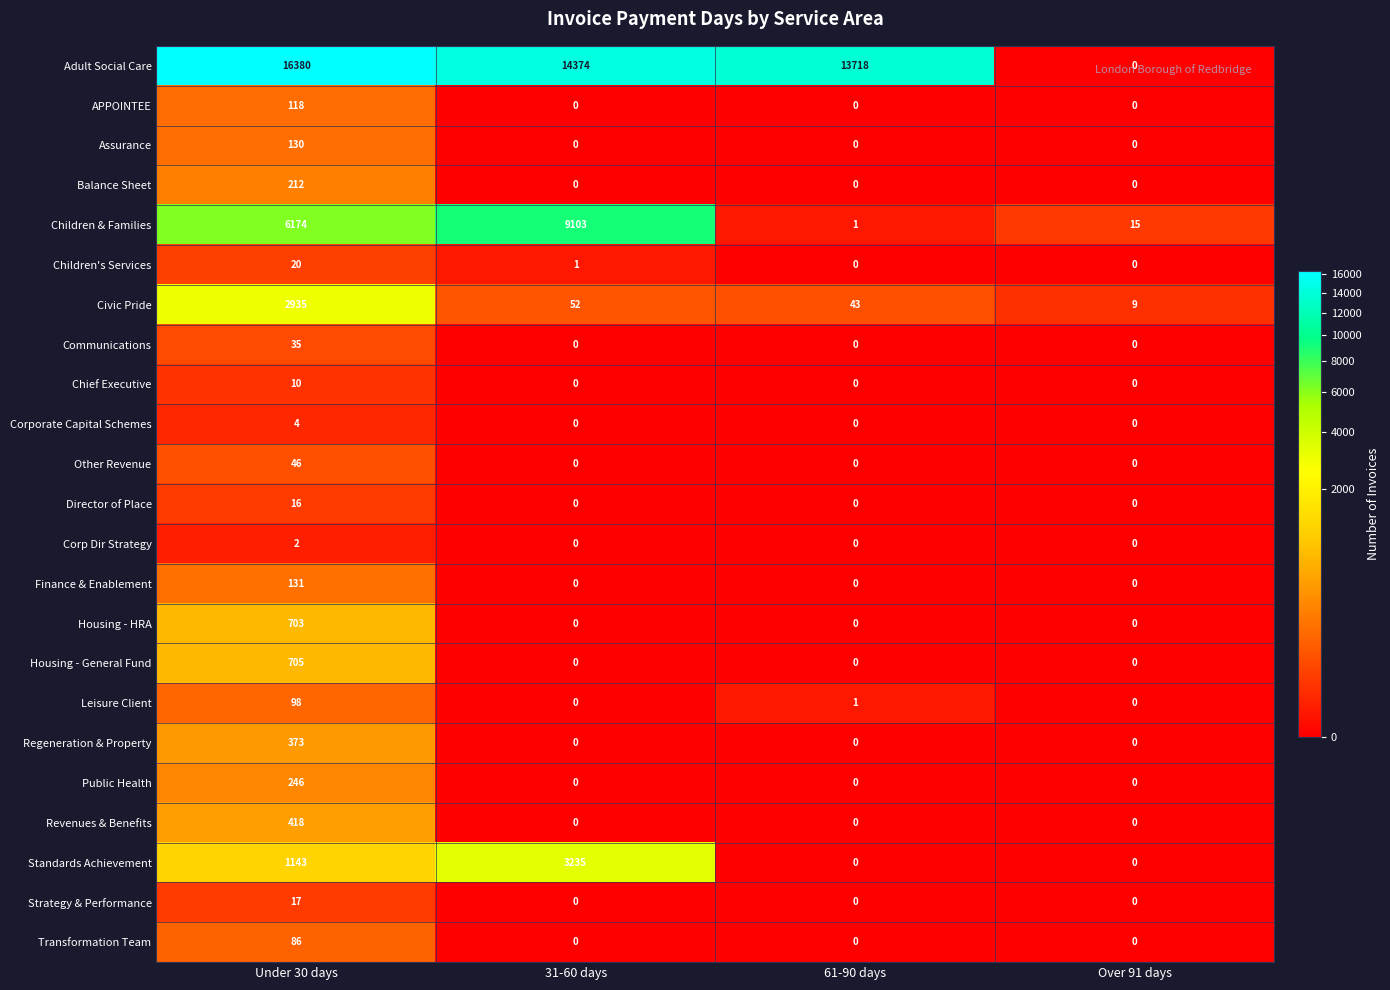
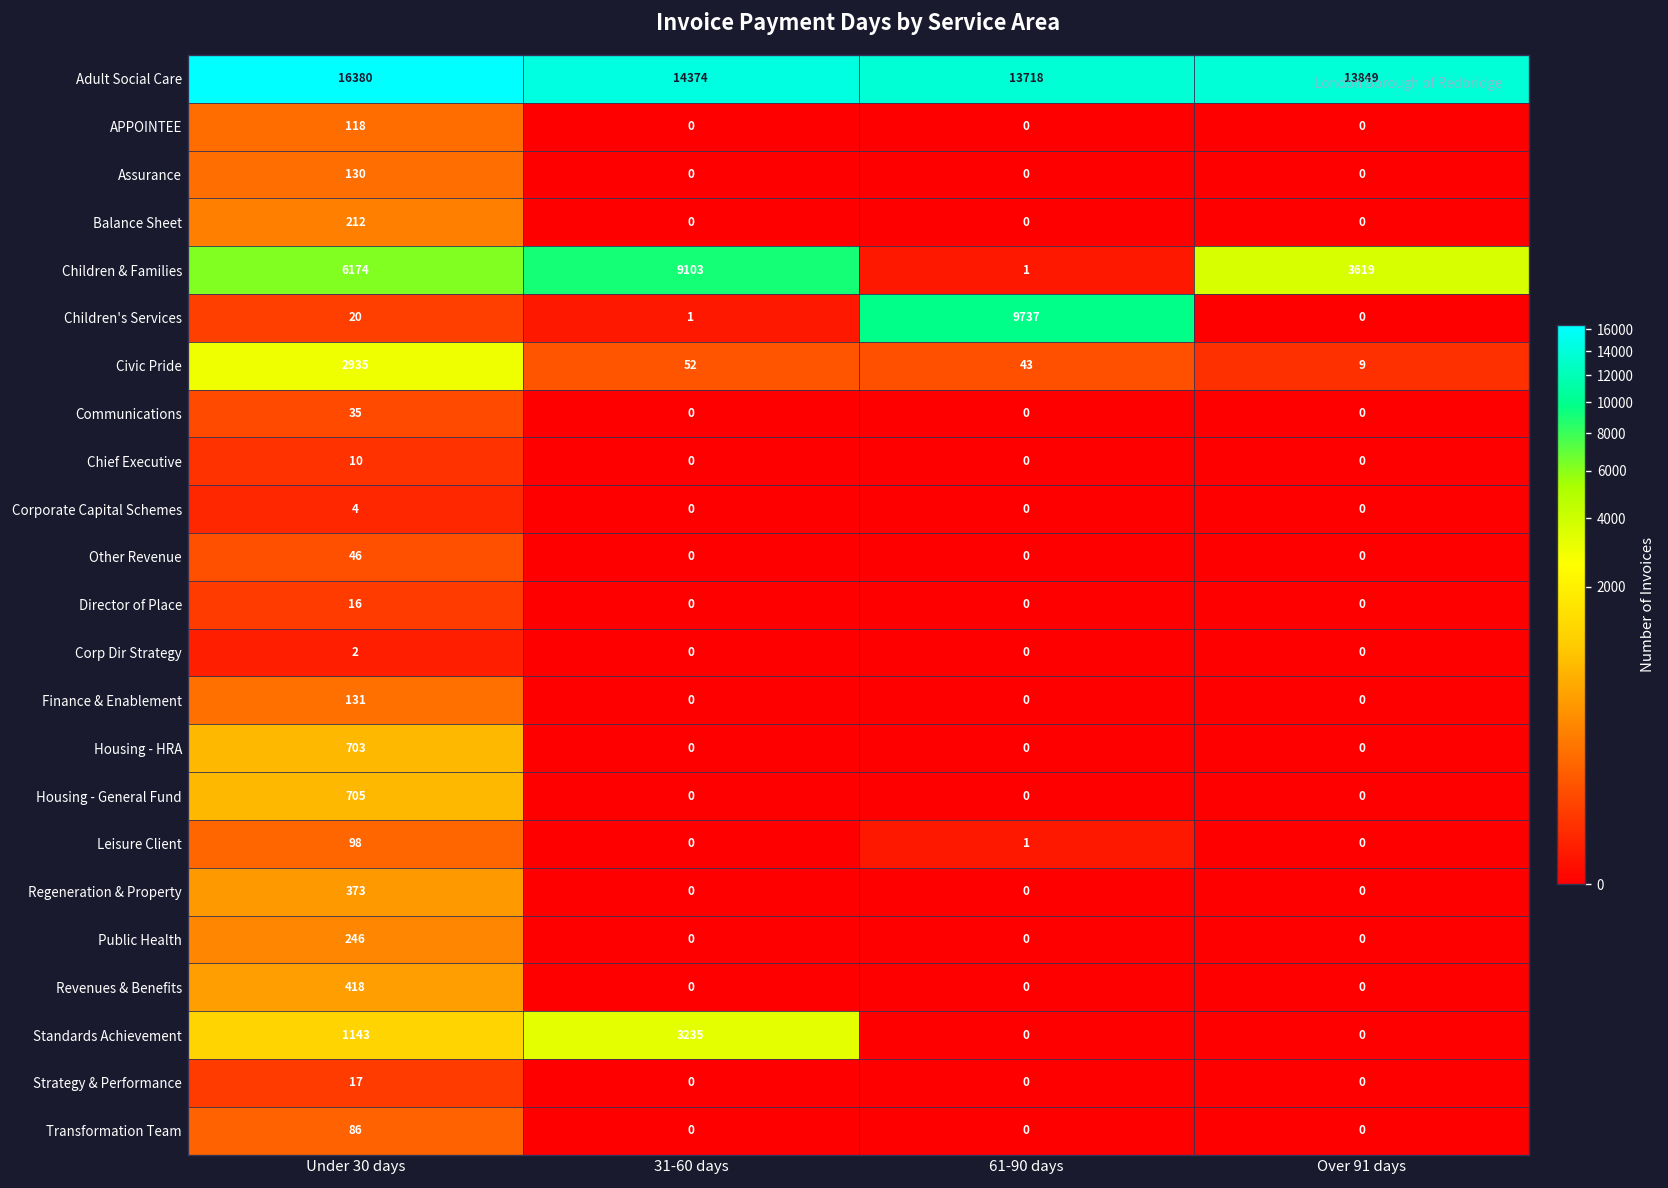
  {
    "Adult Social Care": {
      "Under 30 days": 16380,
      "31-60 days": 14374,
      "61-90 days": 13718,
-     "Over 91 days": 0
+     "Over 91 days": 13849
    },
    "APPOINTEE": {
      "Under 30 days": 118,
      "31-60 days": 0,
      "61-90 days": 0,
      "Over 91 days": 0
    },
    "Assurance": {
      "Under 30 days": 130,
      "31-60 days": 0,
      "61-90 days": 0,
      "Over 91 days": 0
    },
    "Balance Sheet": {
      "Under 30 days": 212,
      "31-60 days": 0,
      "61-90 days": 0,
      "Over 91 days": 0
    },
    "Children & Families": {
      "Under 30 days": 6174,
      "31-60 days": 9103,
      "61-90 days": 1,
-     "Over 91 days": 15
+     "Over 91 days": 3619
    },
    "Children's Services": {
      "Under 30 days": 20,
      "31-60 days": 1,
-     "61-90 days": 0,
+     "61-90 days": 9737,
      "Over 91 days": 0
    },
    "Civic Pride": {
      "Under 30 days": 2935,
      "31-60 days": 52,
      "61-90 days": 43,
      "Over 91 days": 9
    },
    "Communications": {
      "Under 30 days": 35,
      "31-60 days": 0,
      "61-90 days": 0,
      "Over 91 days": 0
    },
    "Chief Executive": {
      "Under 30 days": 10,
      "31-60 days": 0,
      "61-90 days": 0,
      "Over 91 days": 0
    },
    "Corporate Capital Schemes": {
      "Under 30 days": 4,
      "31-60 days": 0,
      "61-90 days": 0,
      "Over 91 days": 0
    },
    "Other Revenue": {
      "Under 30 days": 46,
      "31-60 days": 0,
      "61-90 days": 0,
      "Over 91 days": 0
    },
    "Director of Place": {
      "Under 30 days": 16,
      "31-60 days": 0,
      "61-90 days": 0,
      "Over 91 days": 0
    },
    "Corp Dir Strategy": {
      "Under 30 days": 2,
      "31-60 days": 0,
      "61-90 days": 0,
      "Over 91 days": 0
    },
    "Finance & Enablement": {
      "Under 30 days": 131,
      "31-60 days": 0,
      "61-90 days": 0,
      "Over 91 days": 0
    },
    "Housing - HRA": {
      "Under 30 days": 703,
      "31-60 days": 0,
      "61-90 days": 0,
      "Over 91 days": 0
    },
    "Housing - General Fund": {
      "Under 30 days": 705,
      "31-60 days": 0,
      "61-90 days": 0,
      "Over 91 days": 0
    },
    "Leisure Client": {
      "Under 30 days": 98,
      "31-60 days": 0,
      "61-90 days": 1,
      "Over 91 days": 0
    },
    "Regeneration & Property": {
      "Under 30 days": 373,
      "31-60 days": 0,
      "61-90 days": 0,
      "Over 91 days": 0
    },
    "Public Health": {
      "Under 30 days": 246,
      "31-60 days": 0,
      "61-90 days": 0,
      "Over 91 days": 0
    },
    "Revenues & Benefits": {
      "Under 30 days": 418,
      "31-60 days": 0,
      "61-90 days": 0,
      "Over 91 days": 0
    },
    "Standards Achievement": {
      "Under 30 days": 1143,
      "31-60 days": 3235,
      "61-90 days": 0,
      "Over 91 days": 0
    },
    "Strategy & Performance": {
      "Under 30 days": 17,
      "31-60 days": 0,
      "61-90 days": 0,
      "Over 91 days": 0
    },
    "Transformation Team": {
      "Under 30 days": 86,
      "31-60 days": 0,
      "61-90 days": 0,
      "Over 91 days": 0
    }
  }
